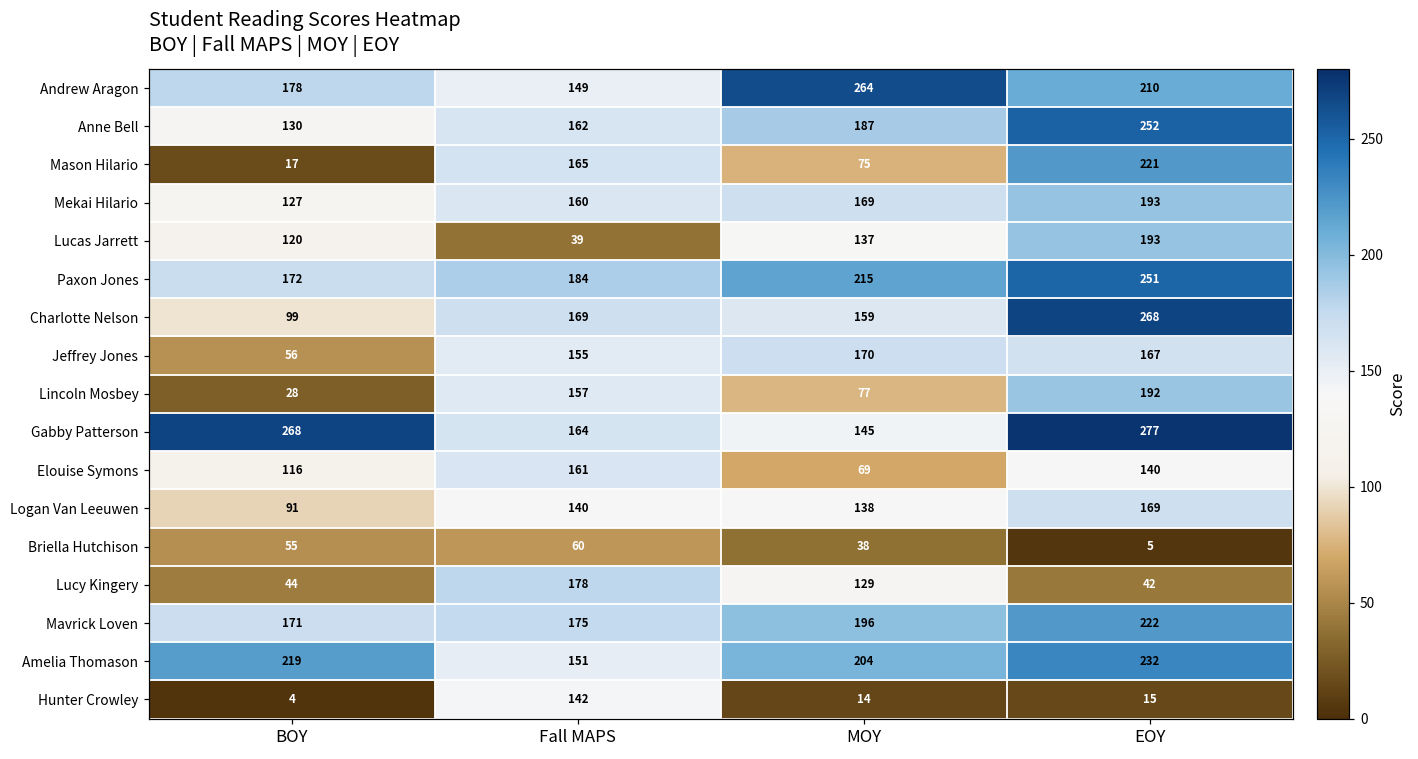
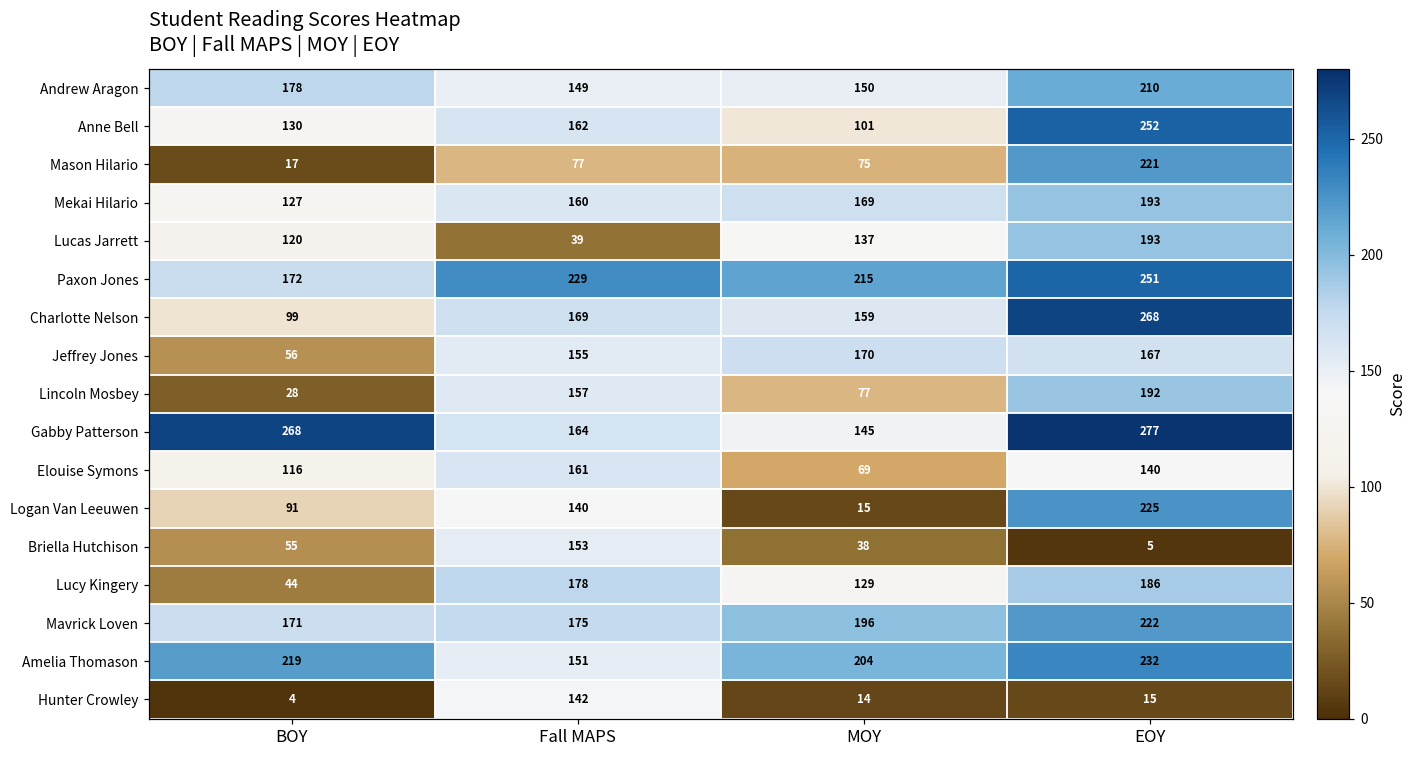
  {
    "Andrew Aragon": {
      "BOY": 178,
      "Fall MAPS": 149,
-     "MOY": 264,
+     "MOY": 150,
      "EOY": 210
    },
    "Anne Bell": {
      "BOY": 130,
      "Fall MAPS": 162,
-     "MOY": 187,
+     "MOY": 101,
      "EOY": 252
    },
    "Mason Hilario": {
      "BOY": 17,
-     "Fall MAPS": 165,
+     "Fall MAPS": 77,
      "MOY": 75,
      "EOY": 221
    },
    "Mekai Hilario": {
      "BOY": 127,
      "Fall MAPS": 160,
      "MOY": 169,
      "EOY": 193
    },
    "Lucas Jarrett": {
      "BOY": 120,
      "Fall MAPS": 39,
      "MOY": 137,
      "EOY": 193
    },
    "Paxon Jones": {
      "BOY": 172,
-     "Fall MAPS": 184,
+     "Fall MAPS": 229,
      "MOY": 215,
      "EOY": 251
    },
    "Charlotte Nelson": {
      "BOY": 99,
      "Fall MAPS": 169,
      "MOY": 159,
      "EOY": 268
    },
    "Jeffrey Jones": {
      "BOY": 56,
      "Fall MAPS": 155,
      "MOY": 170,
      "EOY": 167
    },
    "Lincoln Mosbey": {
      "BOY": 28,
      "Fall MAPS": 157,
      "MOY": 77,
      "EOY": 192
    },
    "Gabby Patterson": {
      "BOY": 268,
      "Fall MAPS": 164,
      "MOY": 145,
      "EOY": 277
    },
    "Elouise Symons": {
      "BOY": 116,
      "Fall MAPS": 161,
      "MOY": 69,
      "EOY": 140
    },
    "Logan Van Leeuwen": {
      "BOY": 91,
      "Fall MAPS": 140,
-     "MOY": 138,
-     "EOY": 169
+     "MOY": 15,
+     "EOY": 225
    },
    "Briella Hutchison": {
      "BOY": 55,
-     "Fall MAPS": 60,
+     "Fall MAPS": 153,
      "MOY": 38,
      "EOY": 5
    },
    "Lucy Kingery": {
      "BOY": 44,
      "Fall MAPS": 178,
      "MOY": 129,
-     "EOY": 42
+     "EOY": 186
    },
    "Mavrick Loven": {
      "BOY": 171,
      "Fall MAPS": 175,
      "MOY": 196,
      "EOY": 222
    },
    "Amelia Thomason": {
      "BOY": 219,
      "Fall MAPS": 151,
      "MOY": 204,
      "EOY": 232
    },
    "Hunter Crowley": {
      "BOY": 4,
      "Fall MAPS": 142,
      "MOY": 14,
      "EOY": 15
    }
  }
